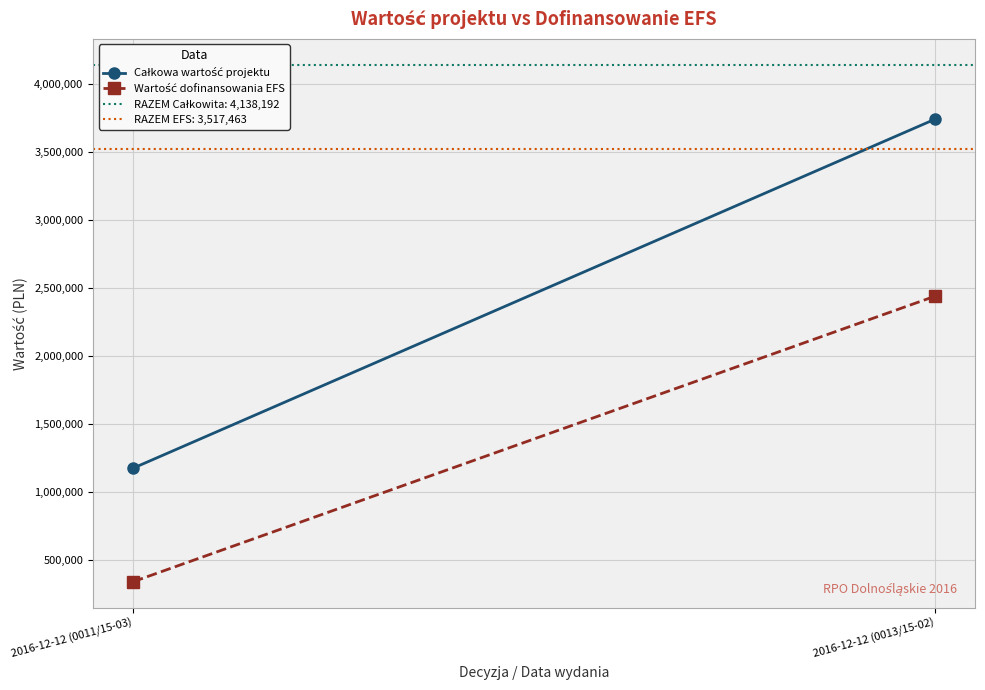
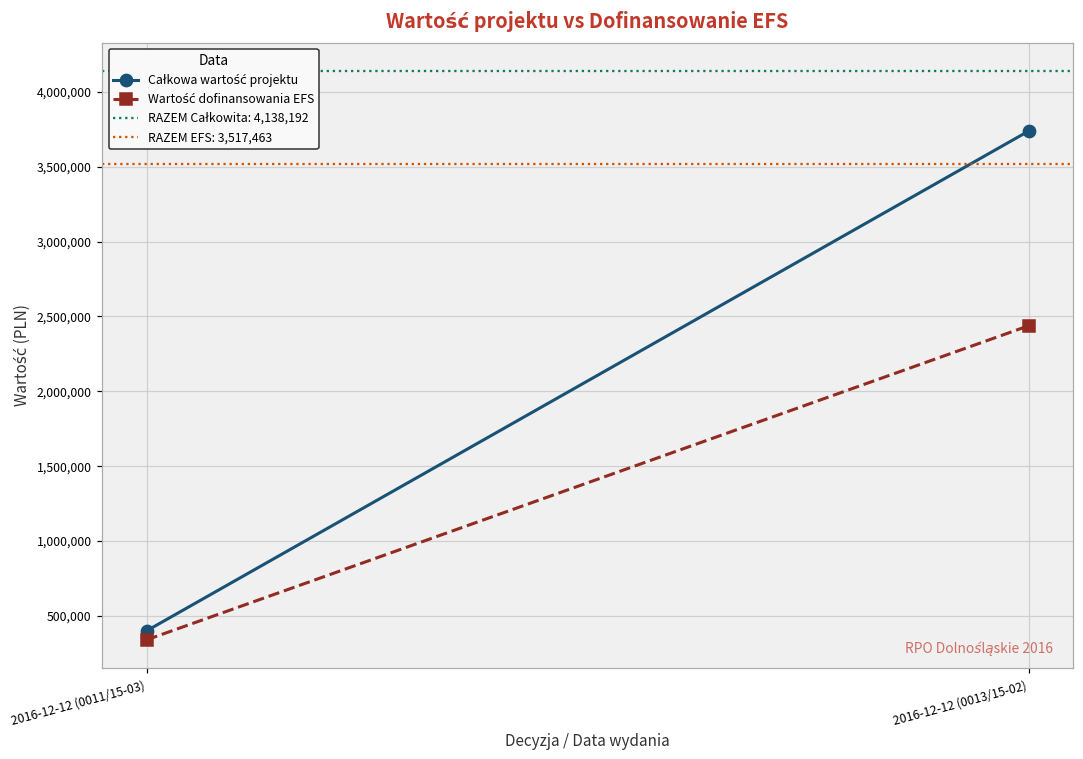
  {
    "Całkowa wartość projektu": {
-     "2016-12-12 (0011/15-03)": "1,170,000",
+     "2016-12-12 (0011/15-03)": "400,000",
      "2016-12-12 (0013/15-02)": "3,740,000"
    },
    "Wartość dofinansowania EFS": {
      "2016-12-12 (0011/15-03)": "340,000",
      "2016-12-12 (0013/15-02)": "2,440,000"
    }
  }
